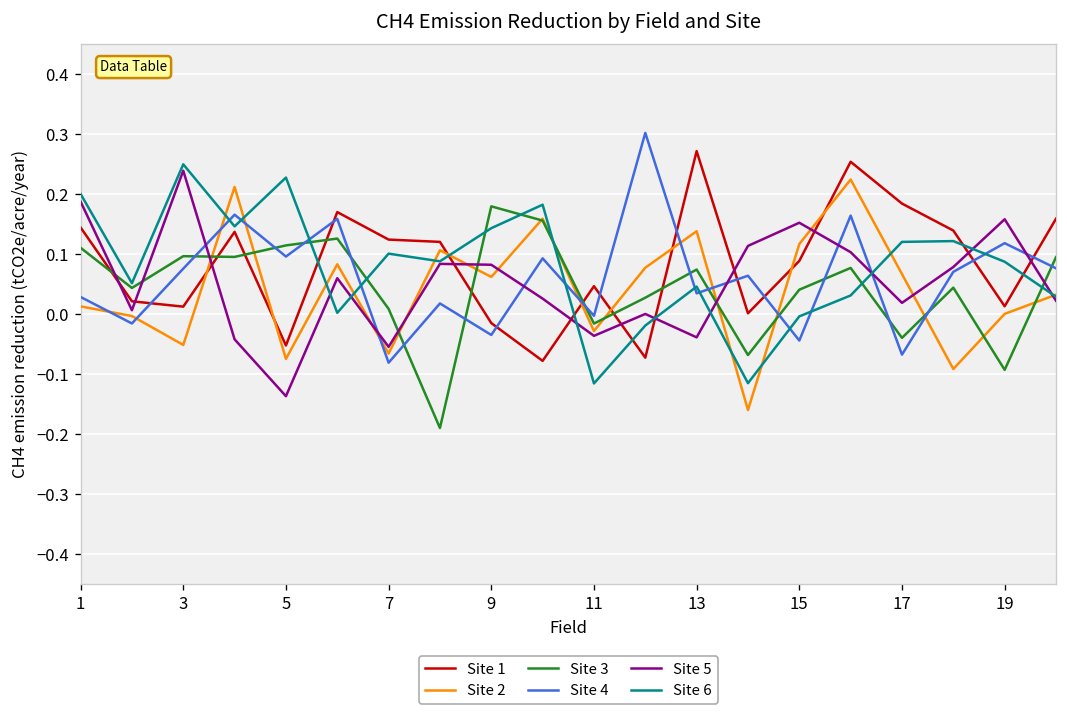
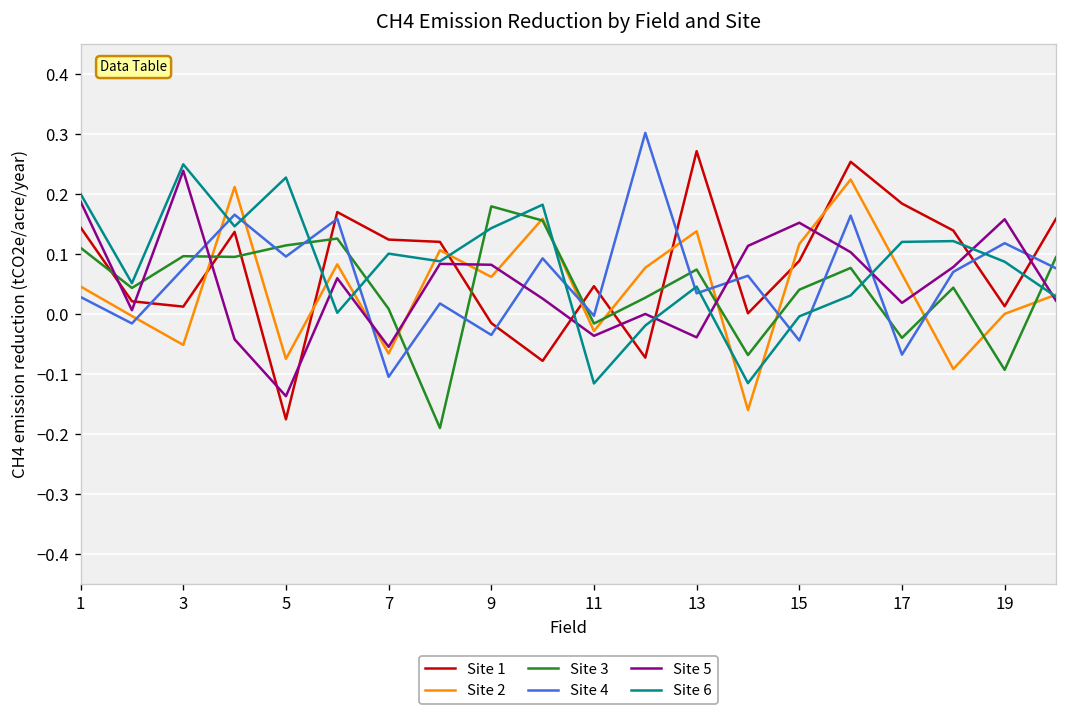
  {
    "Site 1": {
      "1": 0.14,
      "3": 0.01,
-     "5": -0.05,
+     "5": -0.18,
      "7": 0.12,
      "9": -0.02,
      "11": 0.05,
      "13": 0.27,
      "15": 0.09,
      "17": 0.18,
      "19": 0.01
    },
    "Site 2": {
-     "1": 0.01,
+     "1": 0.05,
      "3": -0.05,
      "5": -0.07,
      "7": -0.07,
      "9": 0.06,
      "11": -0.03,
      "13": 0.14,
      "15": 0.12,
      "17": 0.07,
      "19": 0.00
    },
    "Site 3": {
      "1": 0.11,
      "3": 0.10,
      "5": 0.11,
      "7": 0.01,
      "9": 0.18,
      "11": -0.02,
      "13": 0.07,
      "15": 0.04,
      "17": -0.04,
      "19": -0.09
    },
    "Site 4": {
      "1": 0.03,
      "3": 0.08,
      "5": 0.10,
-     "7": -0.08,
+     "7": -0.10,
      "9": -0.04,
      "11": 0.00,
      "13": 0.03,
      "15": -0.04,
      "17": -0.07,
      "19": 0.12
    },
    "Site 5": {
      "1": 0.19,
      "3": 0.24,
      "5": -0.14,
      "7": -0.05,
      "9": 0.08,
      "11": -0.04,
      "13": -0.04,
      "15": 0.15,
      "17": 0.02,
      "19": 0.16
    },
    "Site 6": {
      "1": 0.20,
      "3": 0.25,
      "5": 0.23,
      "7": 0.10,
      "9": 0.14,
      "11": -0.12,
      "13": 0.05,
      "15": 0.00,
      "17": 0.12,
      "19": 0.09
    }
  }
